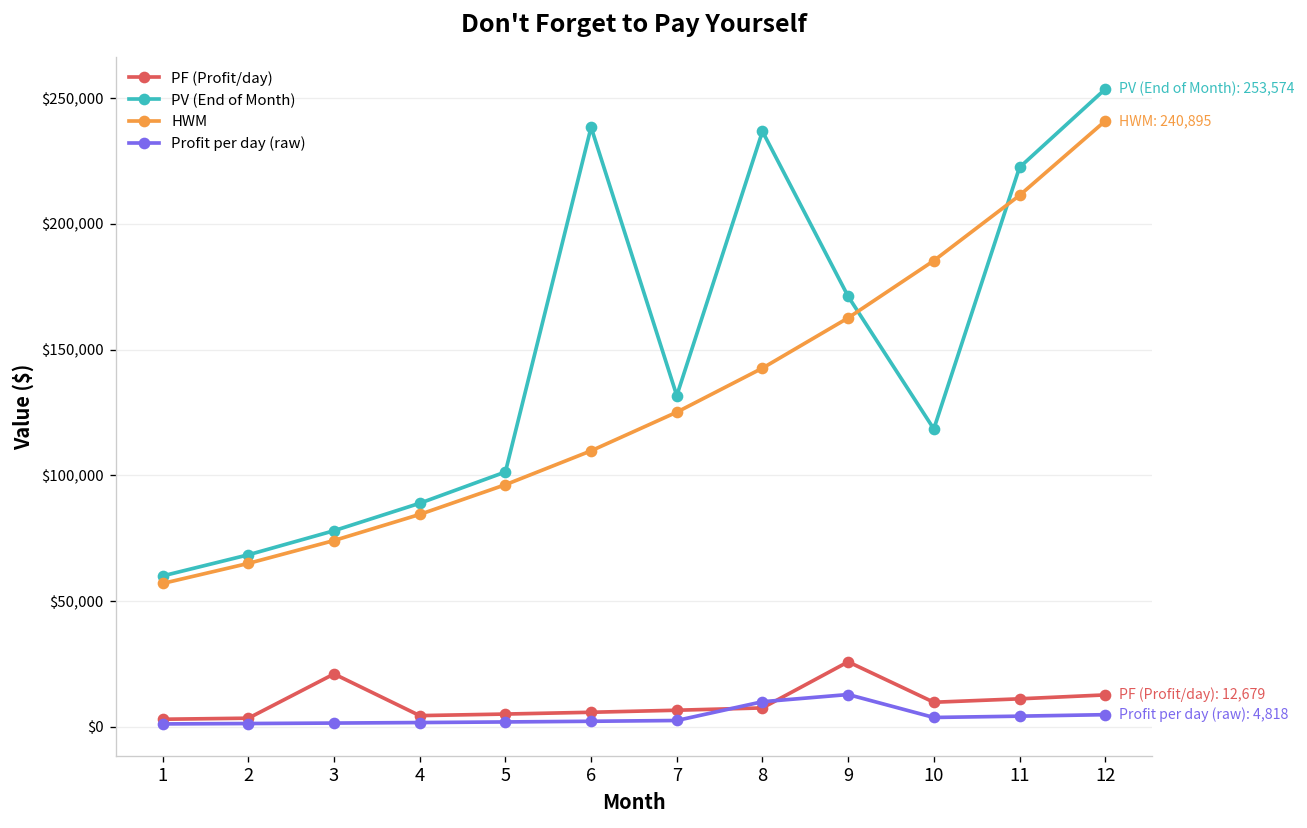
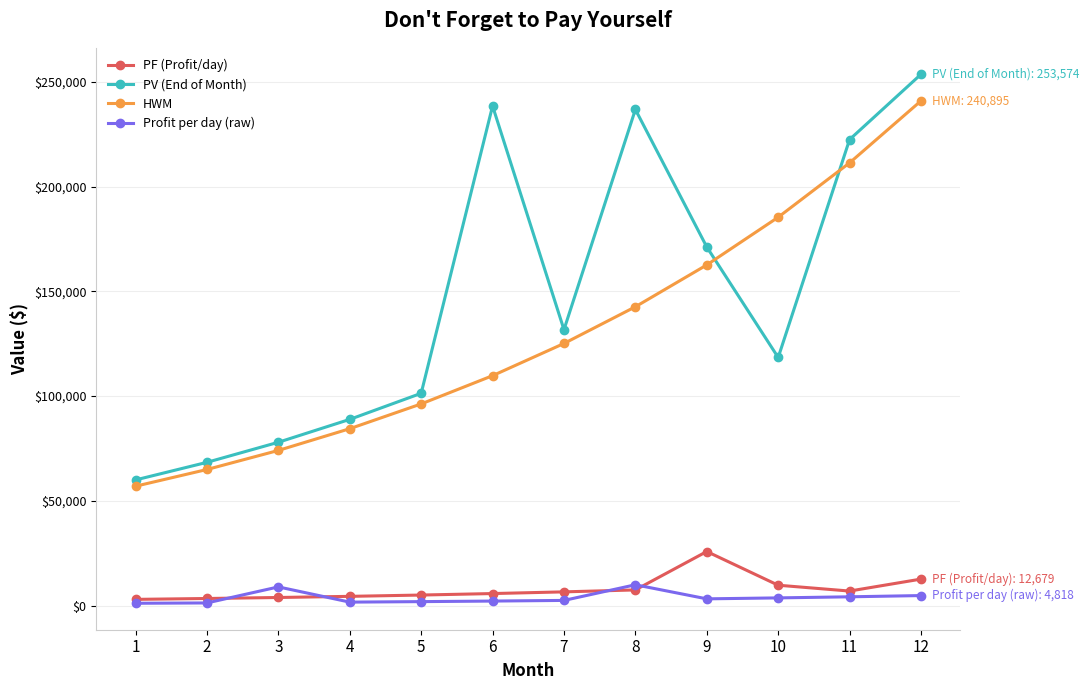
  {
    "PF (Profit/day)": {
      "1": "$3,000",
      "2": "$3,000",
-     "3": "$21,000",
+     "3": "$4,000",
      "4": "$4,000",
      "5": "$5,000",
      "6": "$6,000",
      "7": "$7,000",
      "8": "$8,000",
      "9": "$26,000",
      "10": "$10,000",
-     "11": "$11,000"
+     "11": "$7,000"
    },
    "PV (End of Month)": {
      "12": "253,574"
    },
    "HWM": {
      "12": "240,895"
    },
    "Profit per day (raw)": {
      "1": "$1,000",
      "2": "$1,000",
-     "3": "$1,000",
+     "3": "$9,000",
      "4": "$2,000",
      "5": "$2,000",
      "6": "$2,000",
      "7": "$3,000",
      "8": "$10,000",
-     "9": "$13,000",
+     "9": "$3,000",
      "10": "$4,000",
      "11": "$4,000"
    }
  }
